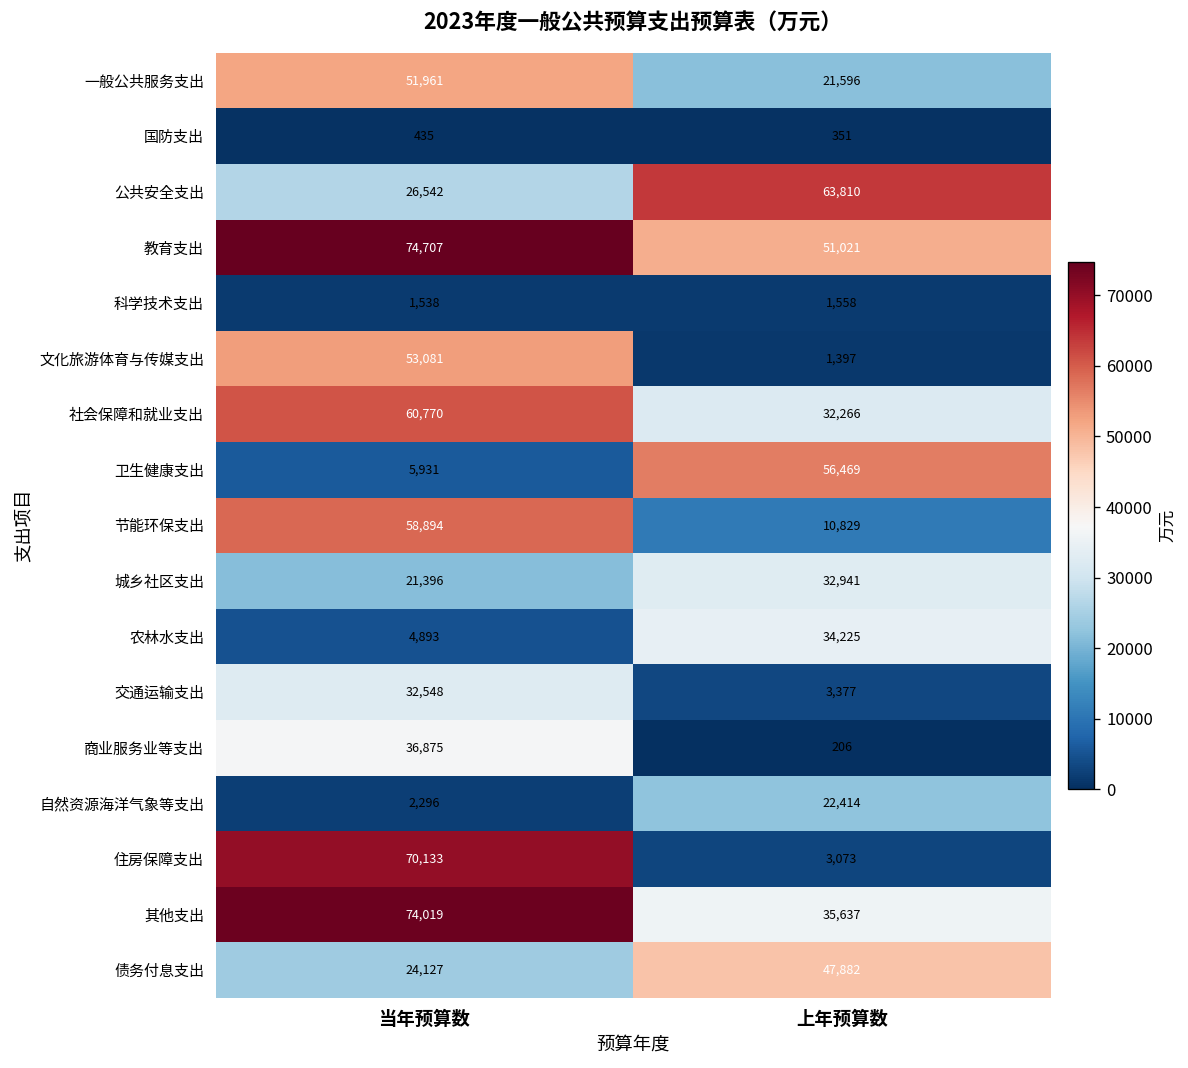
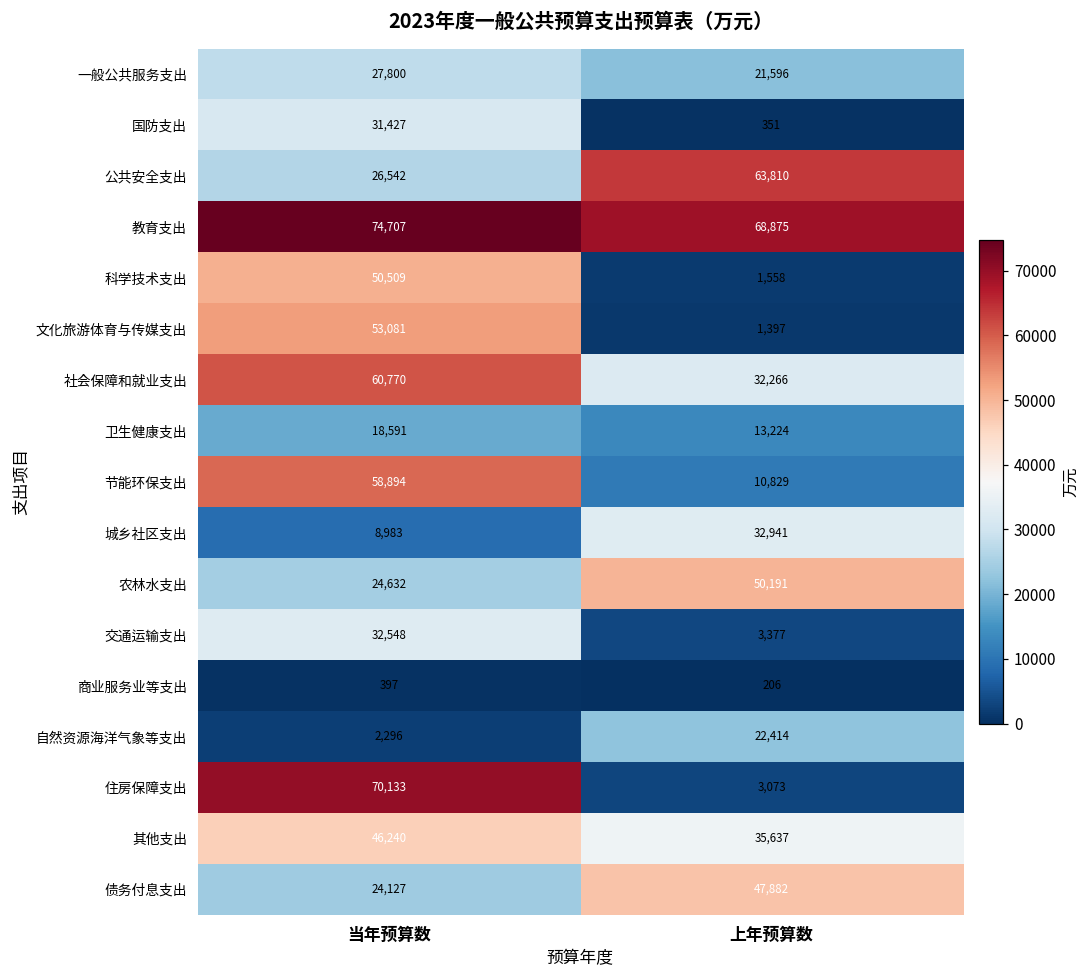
  {
    "一般公共服务支出": {
-     "当年预算数": "51,961",
+     "当年预算数": "27,800",
      "上年预算数": "21,596"
    },
    "国防支出": {
-     "当年预算数": "435",
+     "当年预算数": "31,427",
      "上年预算数": "351"
    },
    "公共安全支出": {
      "当年预算数": "26,542",
      "上年预算数": "63,810"
    },
    "教育支出": {
      "当年预算数": "74,707",
-     "上年预算数": "51,021"
+     "上年预算数": "68,875"
    },
    "科学技术支出": {
-     "当年预算数": "1,538",
+     "当年预算数": "50,509",
      "上年预算数": "1,558"
    },
    "文化旅游体育与传媒支出": {
      "当年预算数": "53,081",
      "上年预算数": "1,397"
    },
    "社会保障和就业支出": {
      "当年预算数": "60,770",
      "上年预算数": "32,266"
    },
    "卫生健康支出": {
-     "当年预算数": "5,931",
-     "上年预算数": "56,469"
+     "当年预算数": "18,591",
+     "上年预算数": "13,224"
    },
    "节能环保支出": {
      "当年预算数": "58,894",
      "上年预算数": "10,829"
    },
    "城乡社区支出": {
-     "当年预算数": "21,396",
+     "当年预算数": "8,983",
      "上年预算数": "32,941"
    },
    "农林水支出": {
-     "当年预算数": "4,893",
-     "上年预算数": "34,225"
+     "当年预算数": "24,632",
+     "上年预算数": "50,191"
    },
    "交通运输支出": {
      "当年预算数": "32,548",
      "上年预算数": "3,377"
    },
    "商业服务业等支出": {
-     "当年预算数": "36,875",
+     "当年预算数": "397",
      "上年预算数": "206"
    },
    "自然资源海洋气象等支出": {
      "当年预算数": "2,296",
      "上年预算数": "22,414"
    },
    "住房保障支出": {
      "当年预算数": "70,133",
      "上年预算数": "3,073"
    },
    "其他支出": {
-     "当年预算数": "74,019",
+     "当年预算数": "46,240",
      "上年预算数": "35,637"
    },
    "债务付息支出": {
      "当年预算数": "24,127",
      "上年预算数": "47,882"
    }
  }
